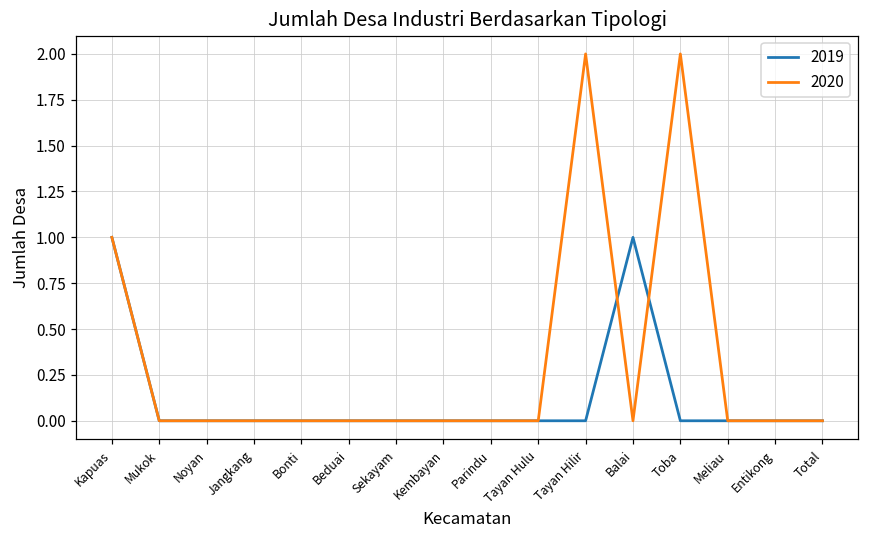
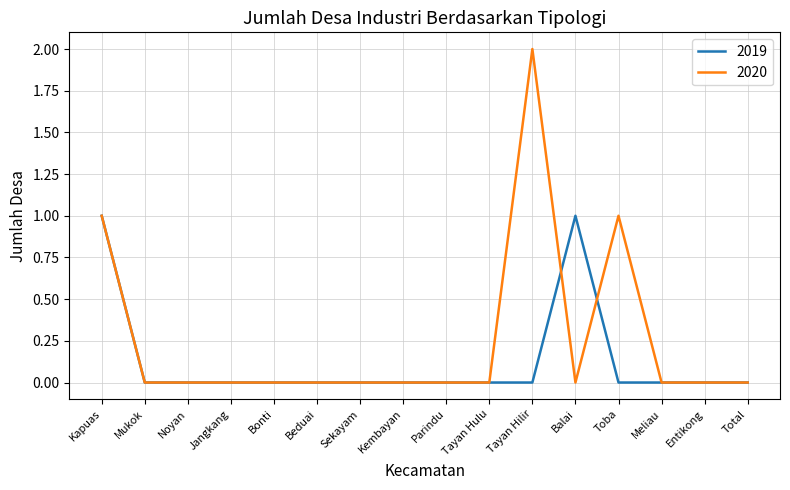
  {
    "2019": {
      "Tayan Hilir": 0,
      "Balai": 1,
      "Toba": 0
    },
    "2020": {
      "Tayan Hilir": 2,
      "Balai": 0,
-     "Toba": 2
+     "Toba": 1
    }
  }
